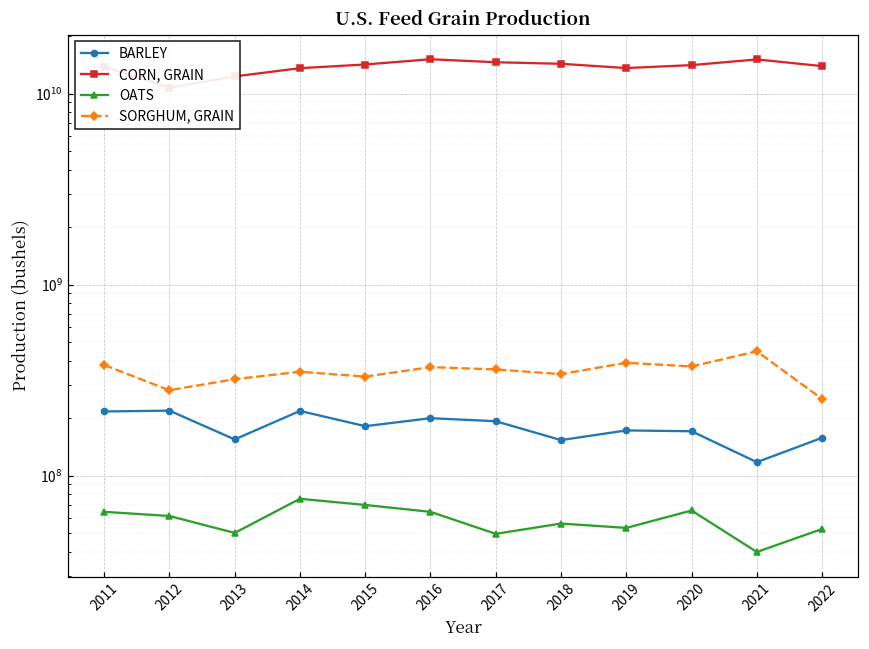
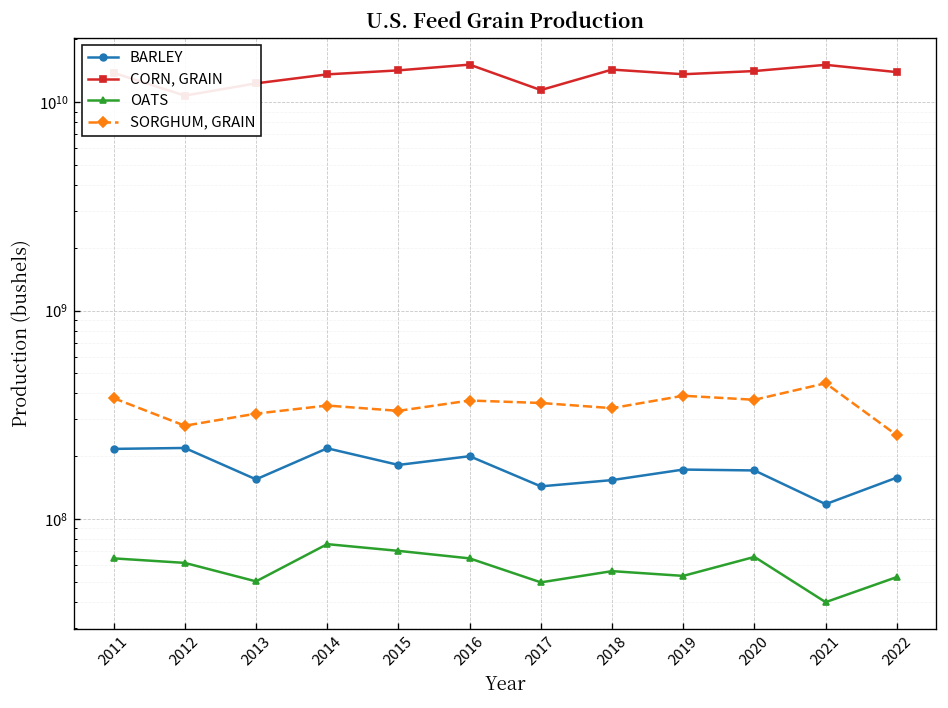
  {
    "BARLEY": {
      "2011": 220000000,
      "2012": 220000000,
      "2013": 150000000,
      "2014": 220000000,
      "2015": 180000000,
      "2016": 200000000,
-     "2017": 190000000,
+     "2017": 140000000,
      "2018": 150000000,
      "2019": 170000000,
      "2020": 170000000,
      "2021": 120000000,
      "2022": 160000000
    },
    "CORN, GRAIN": {
      "2014": 14000000000,
      "2015": 14000000000,
      "2016": 15000000000,
-     "2017": 15000000000,
+     "2017": 11000000000,
      "2018": 14000000000,
      "2019": 14000000000,
      "2020": 14000000000,
      "2021": 15000000000,
      "2022": 14000000000
    },
    "OATS": {
      "2011": 65000000,
      "2012": 61000000,
      "2013": 50000000,
      "2014": 80000000,
      "2015": 70000000,
      "2016": 65000000,
      "2017": 50000000,
      "2018": 56000000,
      "2019": 53000000,
      "2020": 66000000,
      "2021": 40000000,
      "2022": 53000000
    },
    "SORGHUM, GRAIN": {
      "2011": 380000000,
      "2012": 280000000,
      "2013": 320000000,
      "2014": 350000000,
      "2015": 330000000,
      "2016": 370000000,
      "2017": 360000000,
      "2018": 340000000,
      "2019": 390000000,
      "2020": 370000000,
      "2021": 450000000,
      "2022": 250000000
    }
  }
